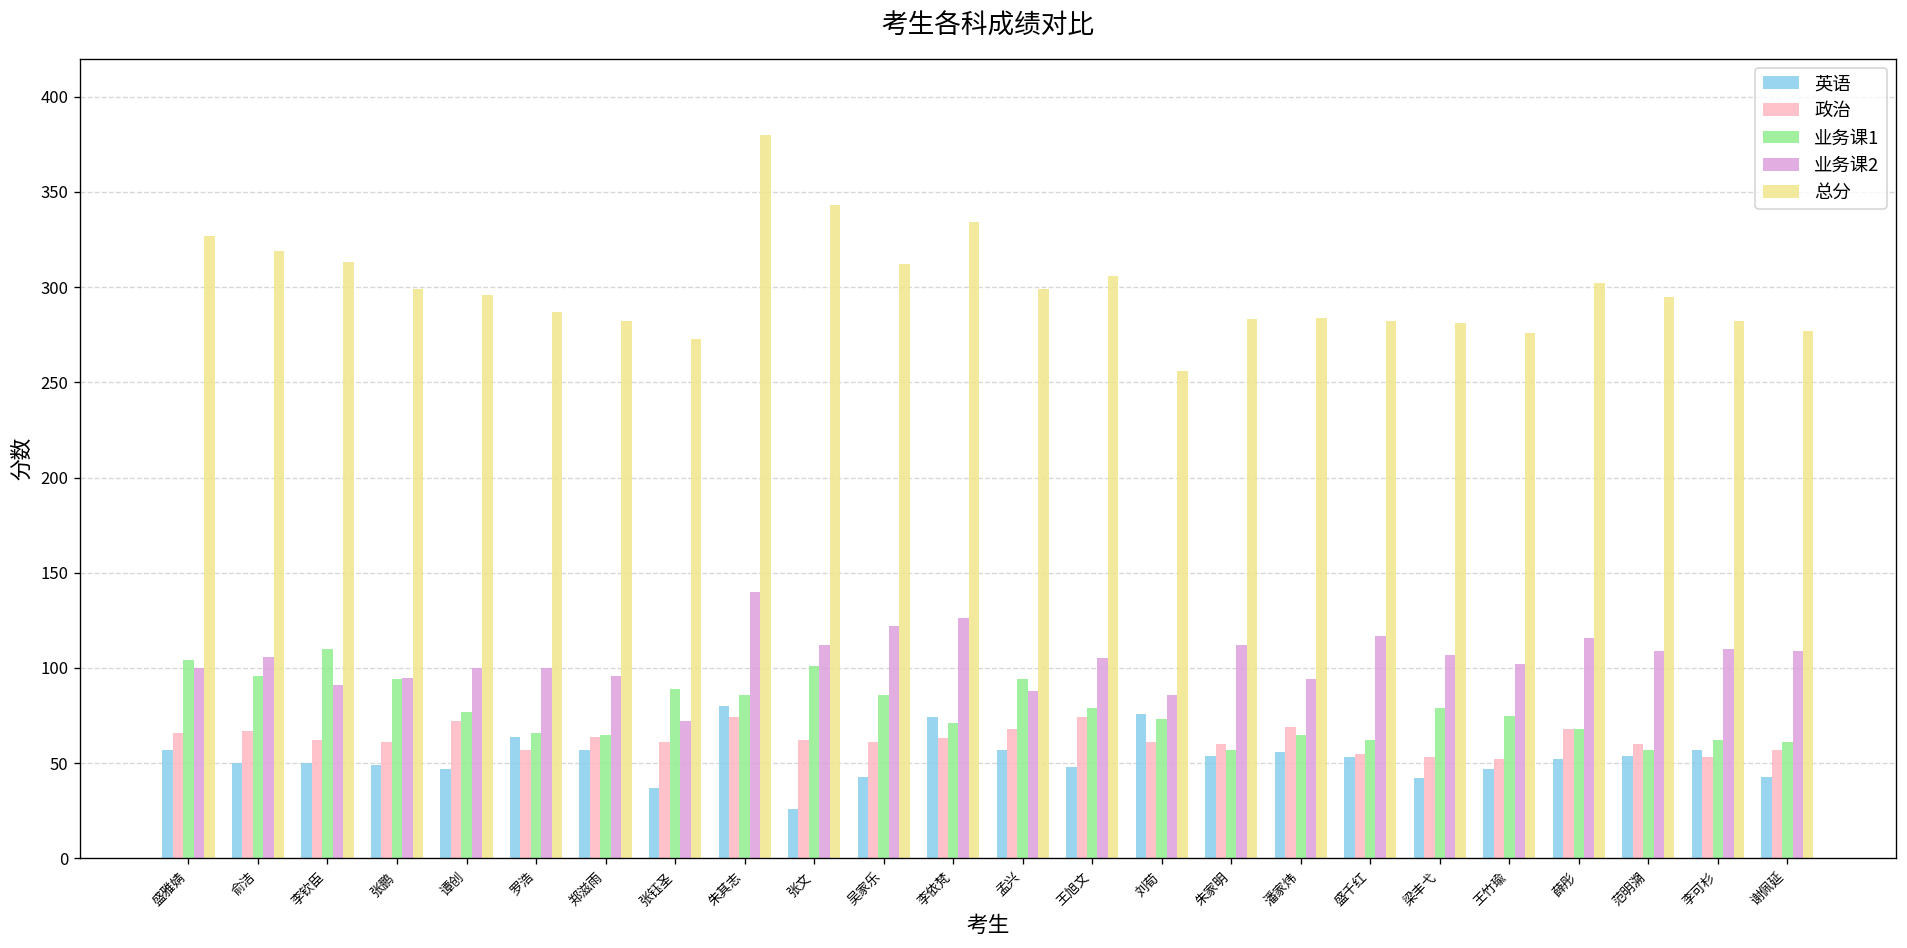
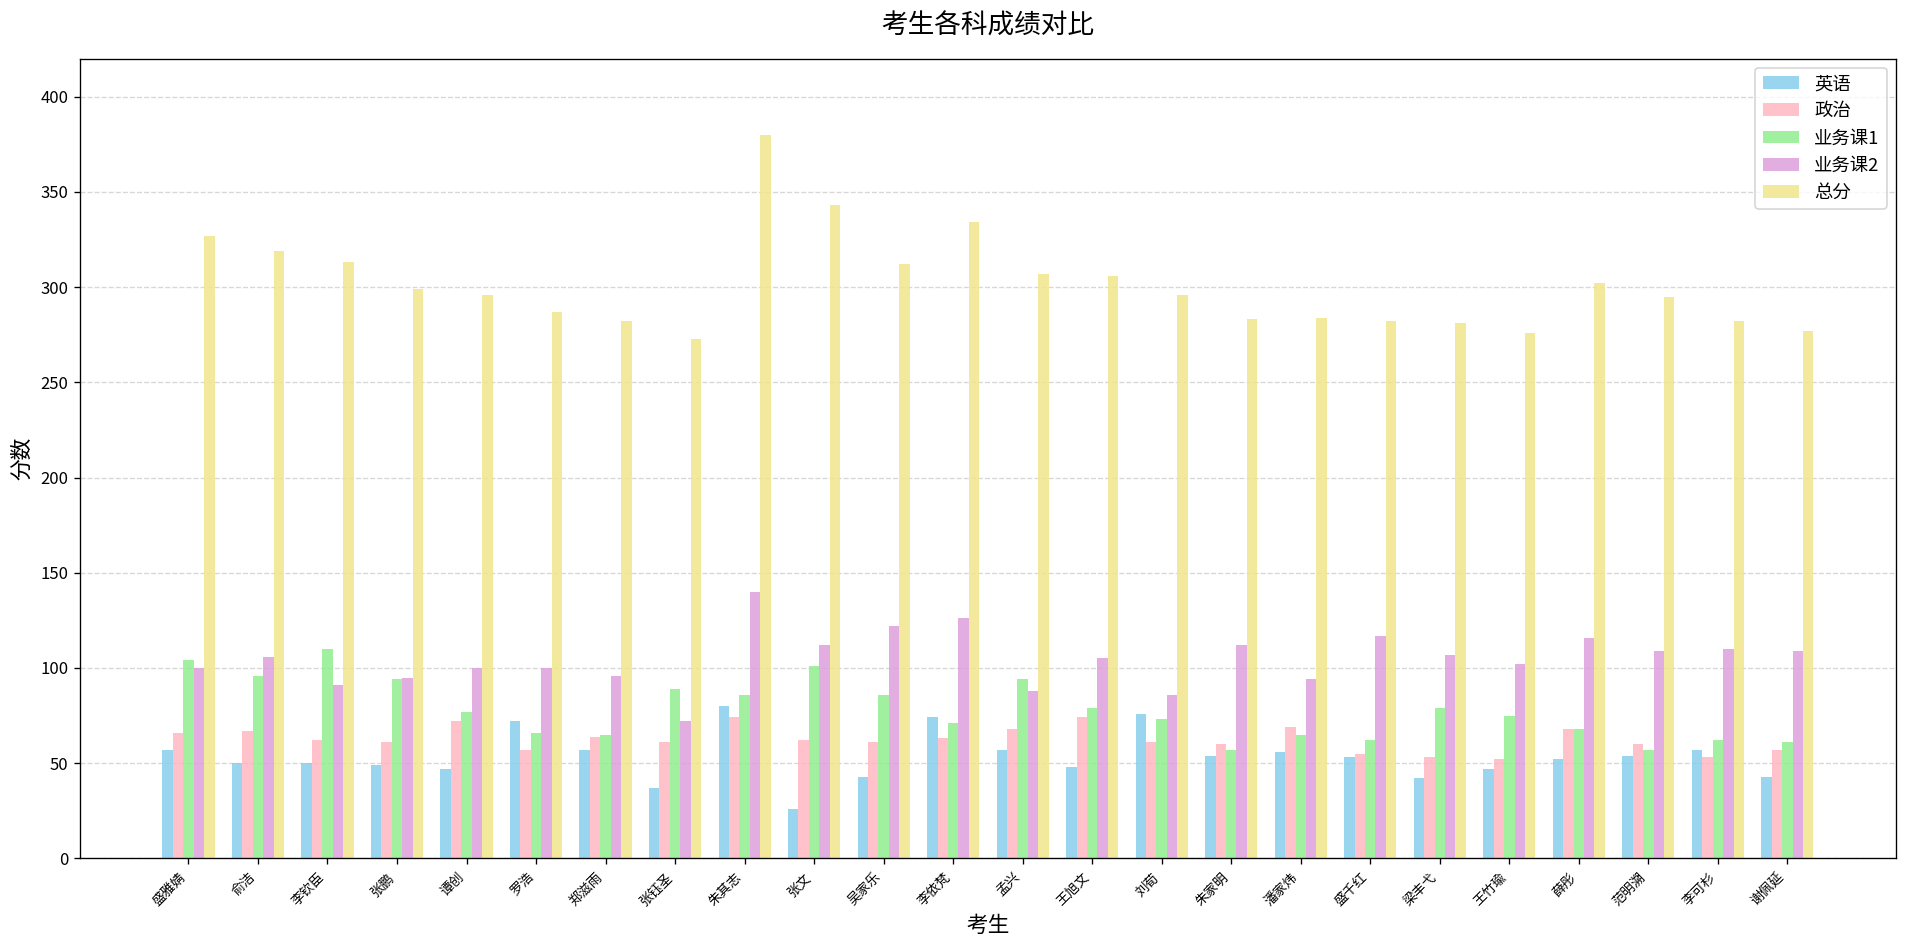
  {
    "英语": {
      "盛雅婧": 57,
      "俞洁": 50,
      "李钦臣": 50,
      "张鹏": 49,
      "谭创": 47,
-     "罗浩": 64,
+     "罗浩": 72,
      "郑滋雨": 57,
      "张钰圣": 37,
      "朱其志": 80,
      "张文": 26,
      "吴家乐": 43,
      "李依梵": 74,
      "孟兴": 57,
      "王旭文": 48,
      "刘荀": 76,
      "朱家明": 54,
      "潘家炜": 56,
      "盛千红": 53,
      "梁丰弋": 42,
      "王竹瑜": 47,
      "薛彤": 52,
      "范明溯": 54,
      "李可杉": 57,
      "谢佩延": 43
    },
    "业务课1": {
      "盛雅婧": 104,
      "俞洁": 96,
      "李钦臣": 110,
      "张鹏": 94,
      "谭创": 77,
      "罗浩": 66,
      "郑滋雨": 65,
      "张钰圣": 89,
      "朱其志": 86,
      "张文": 101,
      "吴家乐": 86,
      "李依梵": 71,
      "孟兴": 94,
      "王旭文": 79,
      "刘荀": 73,
      "朱家明": 57,
      "潘家炜": 65,
      "盛千红": 62,
      "梁丰弋": 79,
      "王竹瑜": 75,
      "薛彤": 68,
      "范明溯": 57,
      "李可杉": 62,
      "谢佩延": 61
    },
    "总分": {
      "盛雅婧": 327,
      "俞洁": 319,
      "李钦臣": 313,
      "张鹏": 299,
      "谭创": 296,
      "罗浩": 287,
      "郑滋雨": 282,
      "张钰圣": 273,
      "朱其志": 380,
      "张文": 343,
      "吴家乐": 312,
      "李依梵": 334,
-     "孟兴": 299,
+     "孟兴": 307,
      "王旭文": 306,
-     "刘荀": 256,
+     "刘荀": 296,
      "朱家明": 283,
      "潘家炜": 284,
      "盛千红": 282,
      "梁丰弋": 281,
      "王竹瑜": 276,
      "薛彤": 302,
      "范明溯": 295,
      "李可杉": 282,
      "谢佩延": 277
    }
  }
